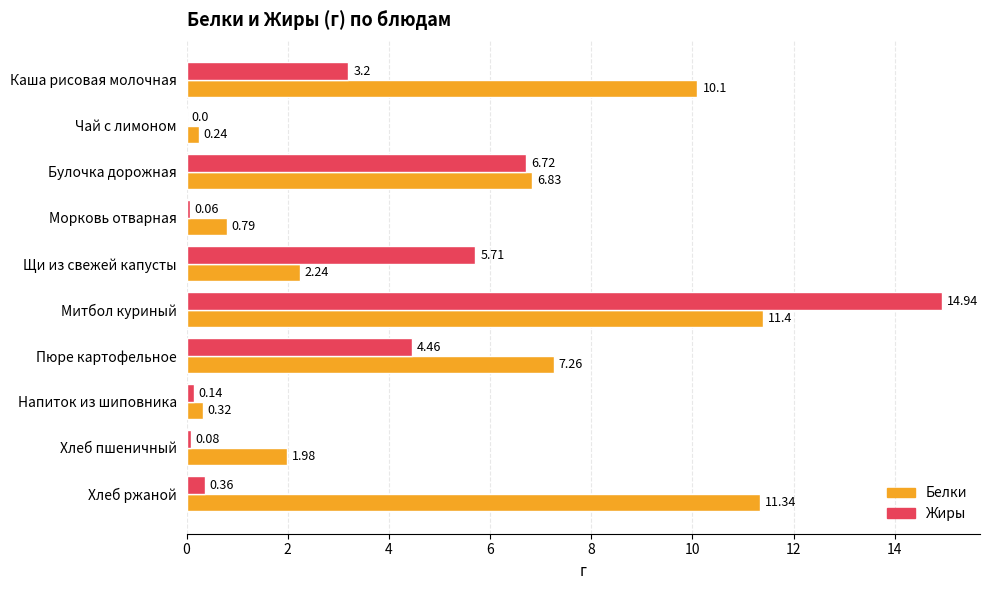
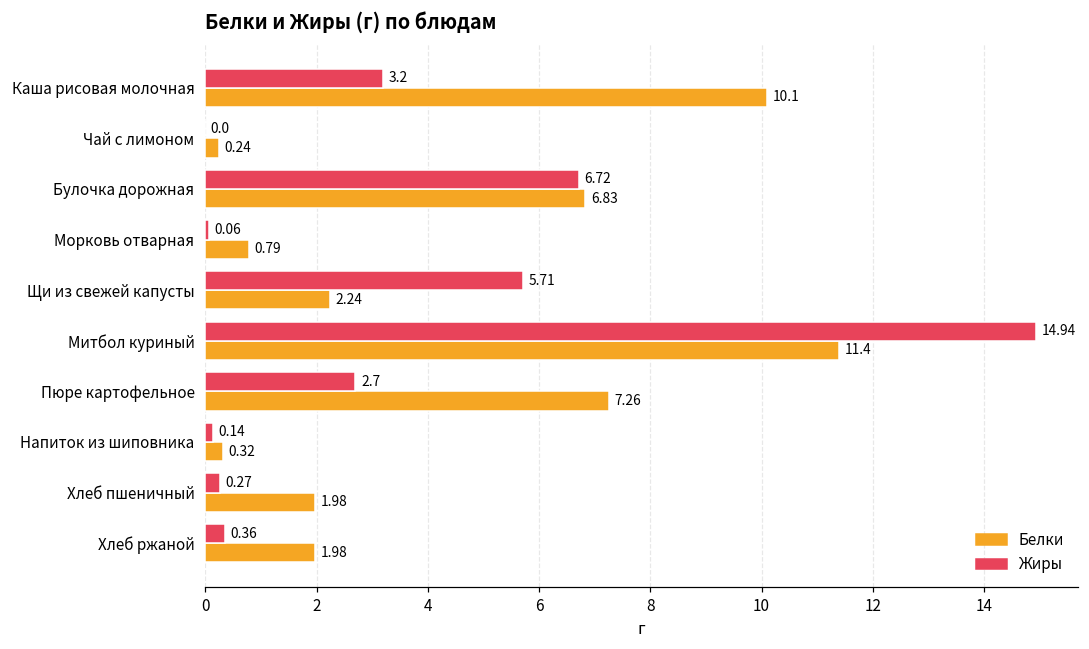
  {
    "Белки": {
      "Каша рисовая молочная": 10.1,
      "Чай с лимоном": 0.24,
      "Булочка дорожная": 6.83,
      "Морковь отварная": 0.79,
      "Щи из свежей капусты": 2.24,
      "Митбол куриный": 11.4,
      "Пюре картофельное": 7.26,
      "Напиток из шиповника": 0.32,
      "Хлеб пшеничный": 1.98,
-     "Хлеб ржаной": 11.34
+     "Хлеб ржаной": 1.98
    },
    "Жиры": {
      "Каша рисовая молочная": 3.2,
      "Чай с лимоном": 0.0,
      "Булочка дорожная": 6.72,
      "Морковь отварная": 0.06,
      "Щи из свежей капусты": 5.71,
      "Митбол куриный": 14.94,
-     "Пюре картофельное": 4.46,
+     "Пюре картофельное": 2.7,
      "Напиток из шиповника": 0.14,
-     "Хлеб пшеничный": 0.08,
+     "Хлеб пшеничный": 0.27,
      "Хлеб ржаной": 0.36
    }
  }
